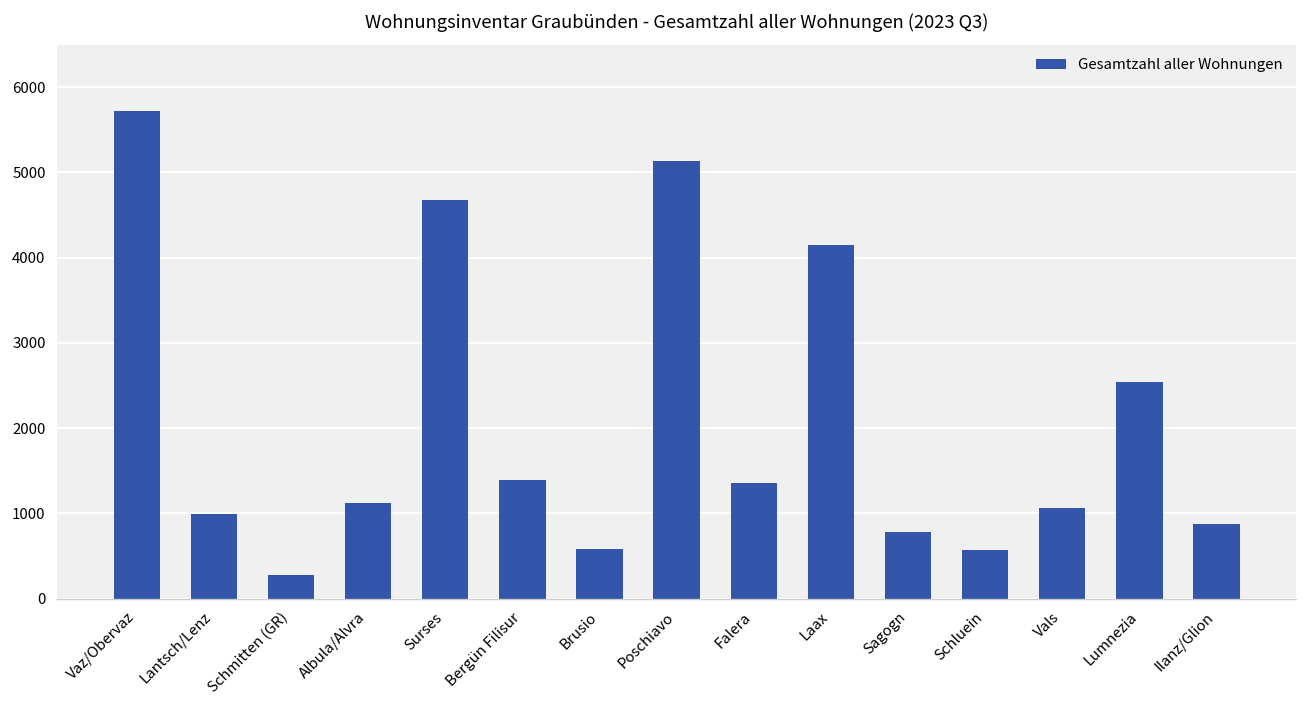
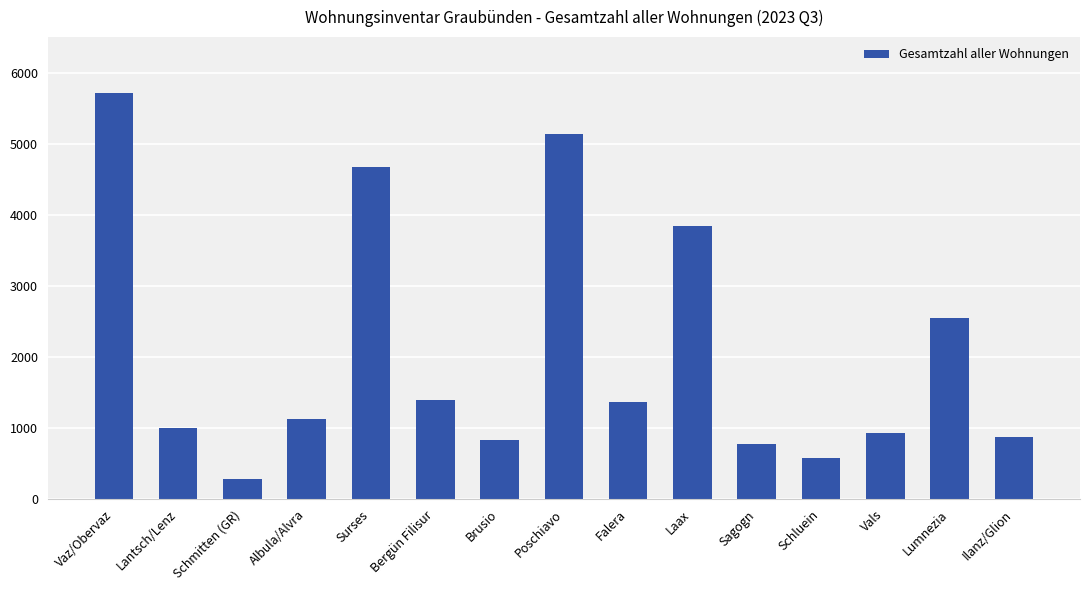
  {
    "Vaz/Obervaz": 5700,
    "Lantsch/Lenz": 1000,
    "Schmitten (GR)": 300,
    "Albula/Alvra": 1100,
    "Surses": 4700,
    "Bergün Filisur": 1400,
-   "Brusio": 600,
+   "Brusio": 800,
    "Poschiavo": 5100,
    "Falera": 1400,
-   "Laax": 4100,
+   "Laax": 3800,
    "Sagogn": 800,
    "Schluein": 600,
-   "Vals": 1100,
+   "Vals": 900,
    "Lumnezia": 2500,
    "Ilanz/Glion": 900
  }
